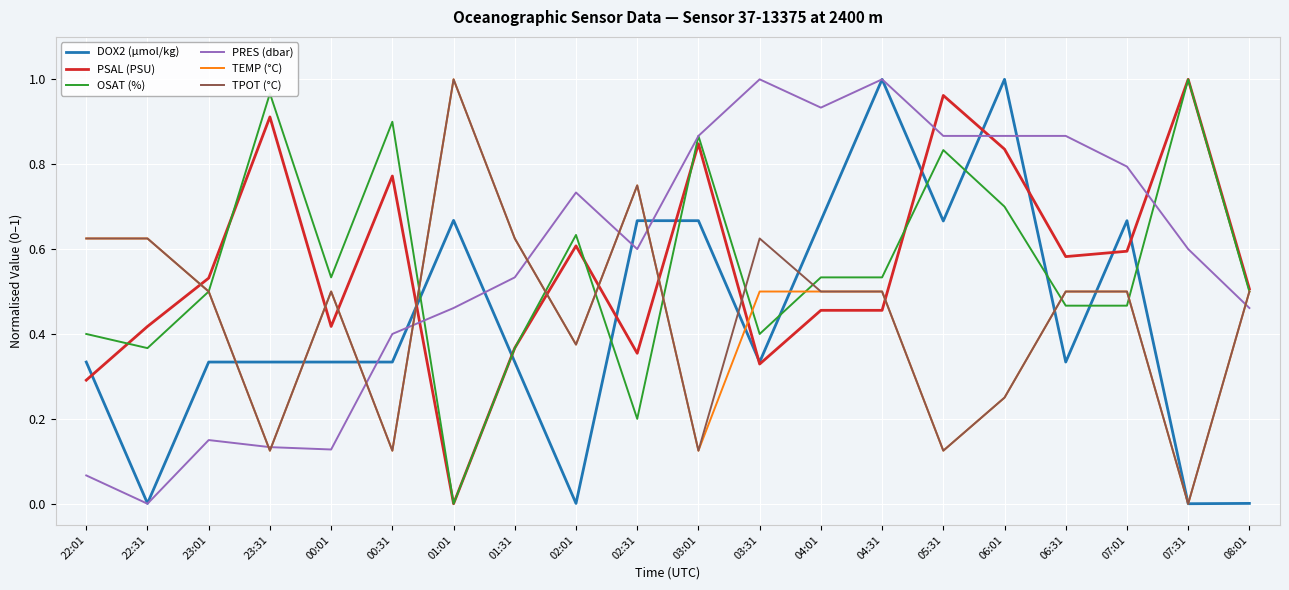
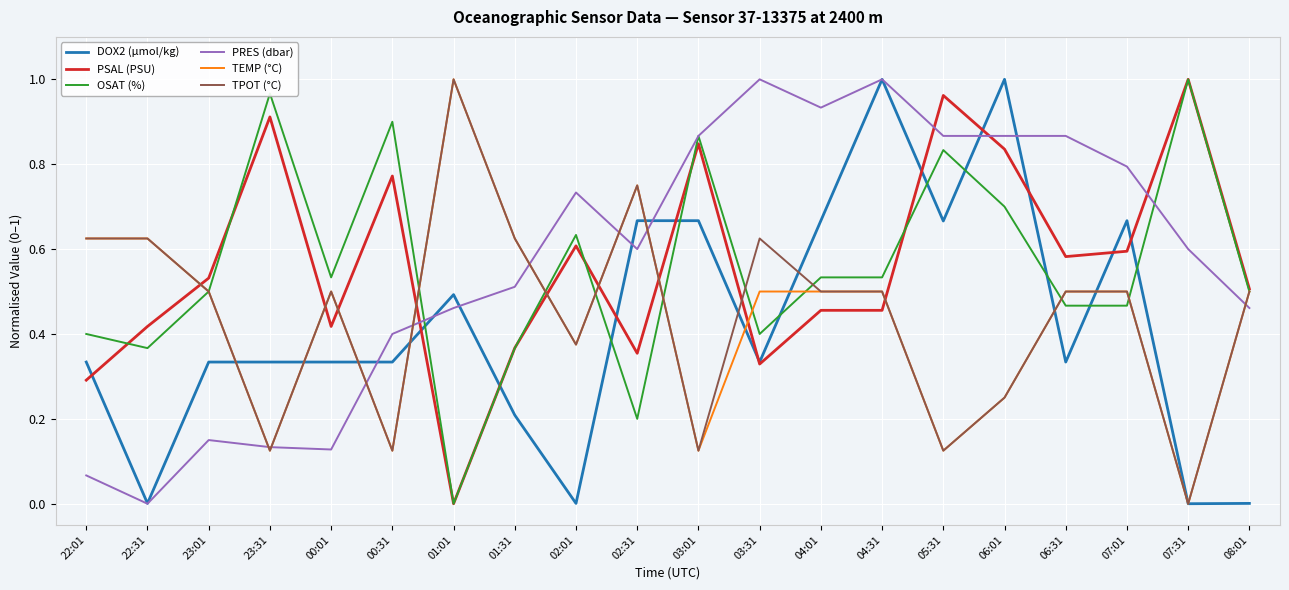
  {
    "DOX2 (µmol/kg)": {
      "22:01": 0.33,
      "23:01": 0.33,
      "23:31": 0.33,
      "00:01": 0.33,
      "00:31": 0.33,
-     "01:01": 0.67,
-     "01:31": 0.33,
+     "01:01": 0.49,
+     "01:31": 0.21,
      "02:01": 0.00,
      "02:31": 0.67,
      "03:01": 0.67,
      "04:01": 0.67,
      "05:31": 0.67,
      "06:01": 1.00,
      "06:31": 0.33,
      "07:01": 0.67,
      "08:01": 0.00
    },
    "PSAL (PSU)": {
      "22:01": 0.29,
      "22:31": 0.42,
      "23:01": 0.53,
      "23:31": 0.91,
      "00:01": 0.42,
      "00:31": 0.77,
      "02:01": 0.61,
      "02:31": 0.35,
      "03:01": 0.85,
      "04:01": 0.46,
      "04:31": 0.46,
      "05:31": 0.96,
      "06:01": 0.84,
      "06:31": 0.58,
      "07:01": 0.59,
      "08:01": 0.51
    },
    "OSAT (%)": {
      "22:01": 0.40,
      "22:31": 0.37,
      "00:01": 0.53,
      "00:31": 0.90,
      "02:01": 0.63,
      "02:31": 0.20,
      "03:31": 0.40,
      "04:01": 0.53,
      "04:31": 0.53,
      "05:31": 0.83,
      "06:01": 0.70,
      "06:31": 0.47,
      "07:01": 0.47
    },
    "PRES (dbar)": {
      "22:01": 0.07,
      "23:01": 0.15,
      "23:31": 0.13,
      "00:01": 0.13,
      "00:31": 0.40,
      "01:01": 0.46,
-     "01:31": 0.53,
+     "01:31": 0.51,
      "02:01": 0.73,
      "02:31": 0.60,
      "03:31": 1.00,
      "04:01": 0.93,
      "05:31": 0.87,
      "06:01": 0.87,
      "06:31": 0.87,
      "07:01": 0.79,
      "07:31": 0.60,
      "08:01": 0.46
    },
    "TEMP (°C)": {
      "03:31": 0.50
    },
    "TPOT (°C)": {
      "03:31": 0.62
    }
  }
